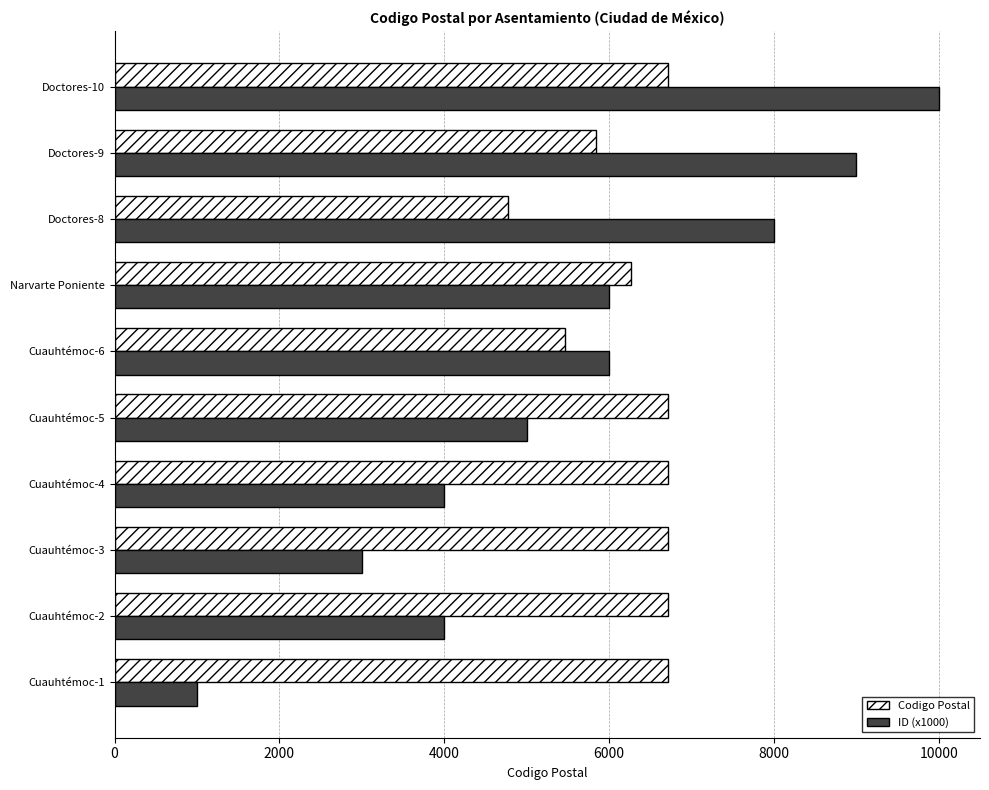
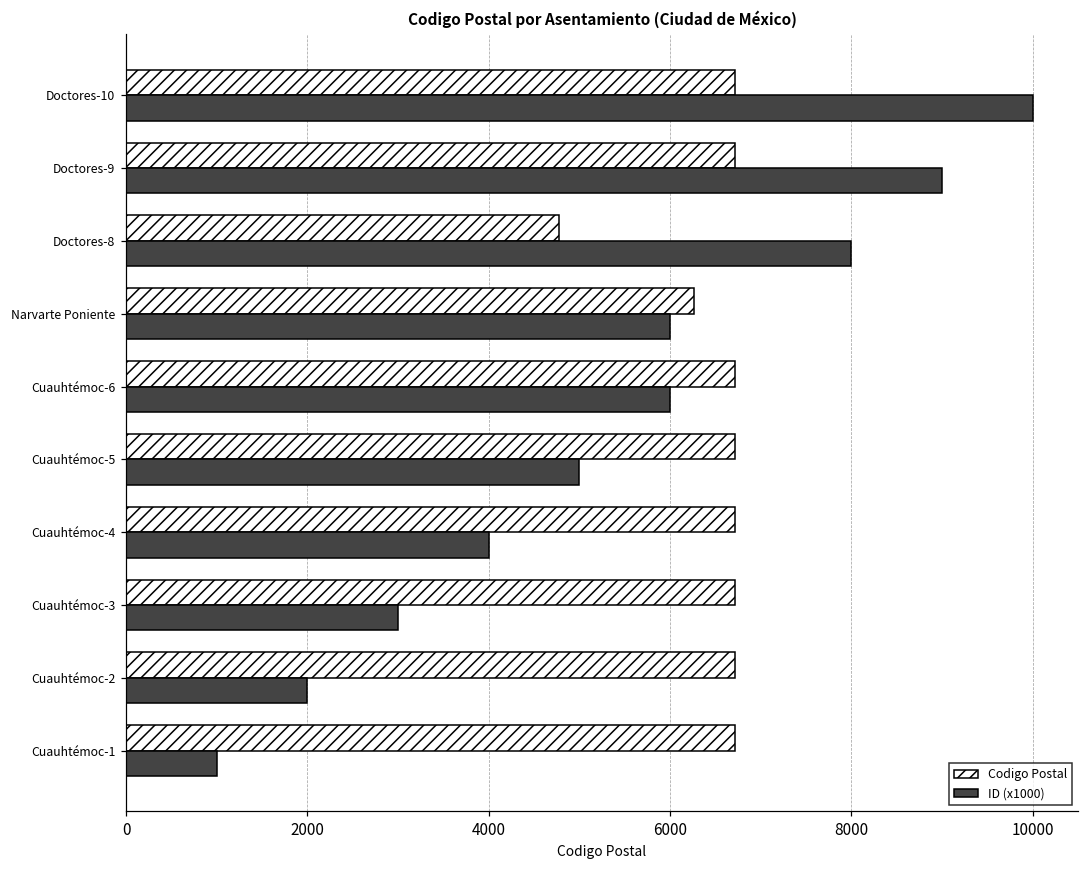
  {
    "Codigo Postal": {
      "Doctores-10": 6700,
-     "Doctores-9": 5800,
+     "Doctores-9": 6700,
      "Doctores-8": 4800,
      "Narvarte Poniente": 6300,
-     "Cuauhtémoc-6": 5500,
+     "Cuauhtémoc-6": 6700,
      "Cuauhtémoc-5": 6700,
      "Cuauhtémoc-4": 6700,
      "Cuauhtémoc-3": 6700,
      "Cuauhtémoc-2": 6700,
      "Cuauhtémoc-1": 6700
    },
    "ID (x1000)": {
      "Doctores-10": 10000,
      "Doctores-9": 9000,
      "Doctores-8": 8000,
      "Narvarte Poniente": 6000,
      "Cuauhtémoc-6": 6000,
      "Cuauhtémoc-5": 5000,
      "Cuauhtémoc-4": 4000,
      "Cuauhtémoc-3": 3000,
-     "Cuauhtémoc-2": 4000,
+     "Cuauhtémoc-2": 2000,
      "Cuauhtémoc-1": 1000
    }
  }
